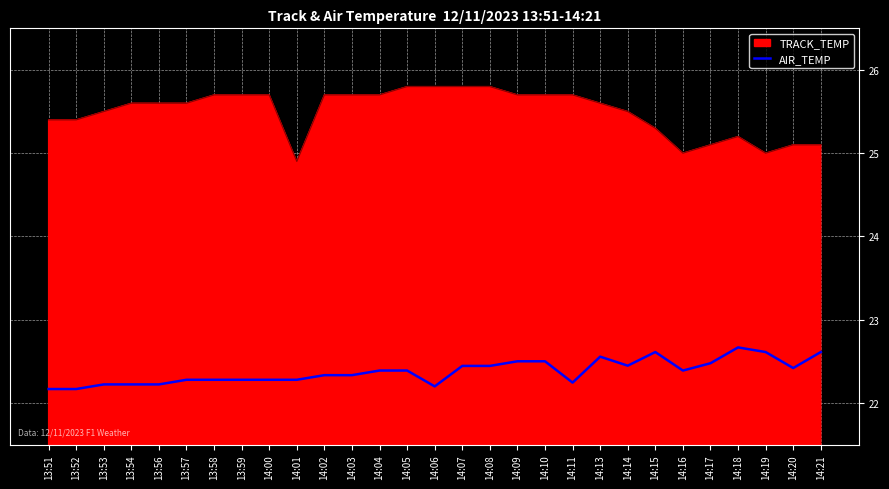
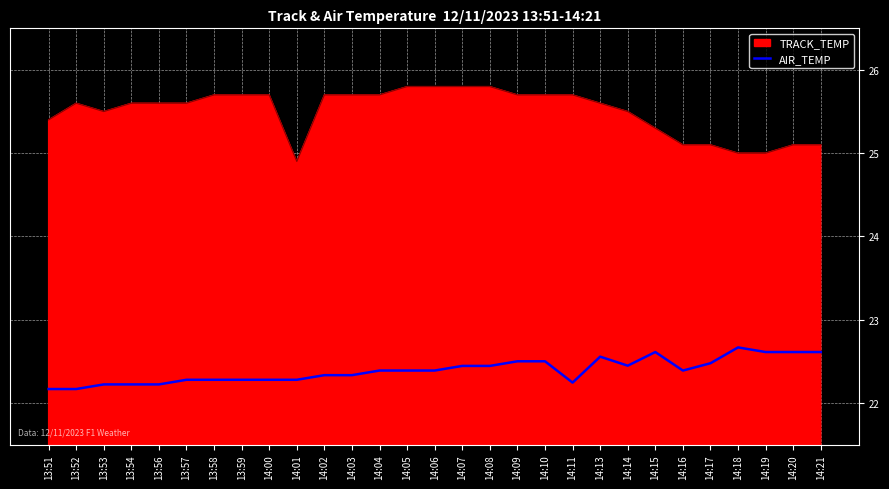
  {
    "TRACK_TEMP": {
      "13:51": 25.4,
-     "13:52": 25.4,
+     "13:52": 25.6,
      "13:53": 25.5,
      "13:54": 25.6,
      "13:56": 25.6,
      "13:57": 25.6,
      "13:58": 25.7,
      "13:59": 25.7,
      "14:00": 25.7,
      "14:01": 24.9,
      "14:02": 25.7,
      "14:03": 25.7,
      "14:04": 25.7,
      "14:05": 25.8,
      "14:06": 25.8,
      "14:07": 25.8,
      "14:08": 25.8,
      "14:09": 25.7,
      "14:10": 25.7,
      "14:11": 25.7,
      "14:13": 25.6,
      "14:14": 25.5,
      "14:15": 25.3,
-     "14:16": 25.0,
+     "14:16": 25.1,
      "14:17": 25.1,
-     "14:18": 25.2,
+     "14:18": 25.0,
      "14:19": 25.0,
      "14:20": 25.1,
      "14:21": 25.1
    },
    "AIR_TEMP": {
      "13:51": 22.2,
      "13:52": 22.2,
      "13:53": 22.2,
      "13:54": 22.2,
      "13:56": 22.2,
      "13:57": 22.3,
      "13:58": 22.3,
      "13:59": 22.3,
      "14:00": 22.3,
      "14:01": 22.3,
      "14:02": 22.3,
      "14:03": 22.3,
      "14:04": 22.4,
      "14:05": 22.4,
-     "14:06": 22.2,
+     "14:06": 22.4,
      "14:07": 22.4,
      "14:08": 22.4,
      "14:09": 22.5,
      "14:10": 22.5,
      "14:11": 22.2,
      "14:13": 22.6,
      "14:14": 22.4,
      "14:15": 22.6,
      "14:16": 22.4,
      "14:17": 22.5,
      "14:18": 22.7,
      "14:19": 22.6,
-     "14:20": 22.4,
+     "14:20": 22.6,
      "14:21": 22.6
    }
  }
